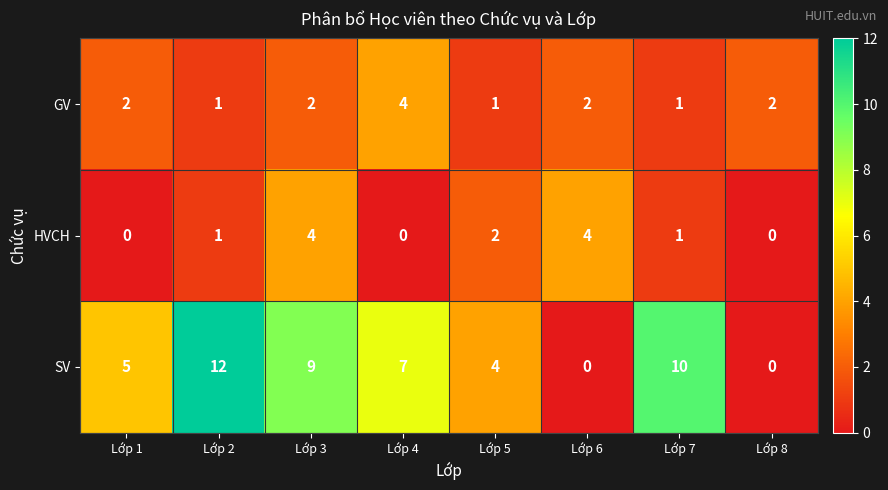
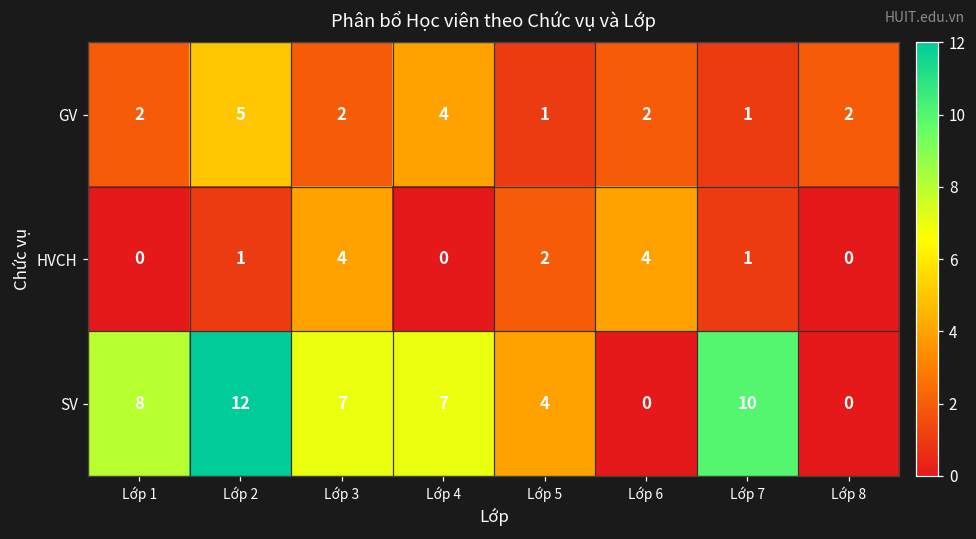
  {
    "GV": {
      "Lớp 1": 2,
-     "Lớp 2": 1,
+     "Lớp 2": 5,
      "Lớp 3": 2,
      "Lớp 4": 4,
      "Lớp 5": 1,
      "Lớp 6": 2,
      "Lớp 7": 1,
      "Lớp 8": 2
    },
    "HVCH": {
      "Lớp 1": 0,
      "Lớp 2": 1,
      "Lớp 3": 4,
      "Lớp 4": 0,
      "Lớp 5": 2,
      "Lớp 6": 4,
      "Lớp 7": 1,
      "Lớp 8": 0
    },
    "SV": {
-     "Lớp 1": 5,
+     "Lớp 1": 8,
      "Lớp 2": 12,
-     "Lớp 3": 9,
+     "Lớp 3": 7,
      "Lớp 4": 7,
      "Lớp 5": 4,
      "Lớp 6": 0,
      "Lớp 7": 10,
      "Lớp 8": 0
    }
  }
